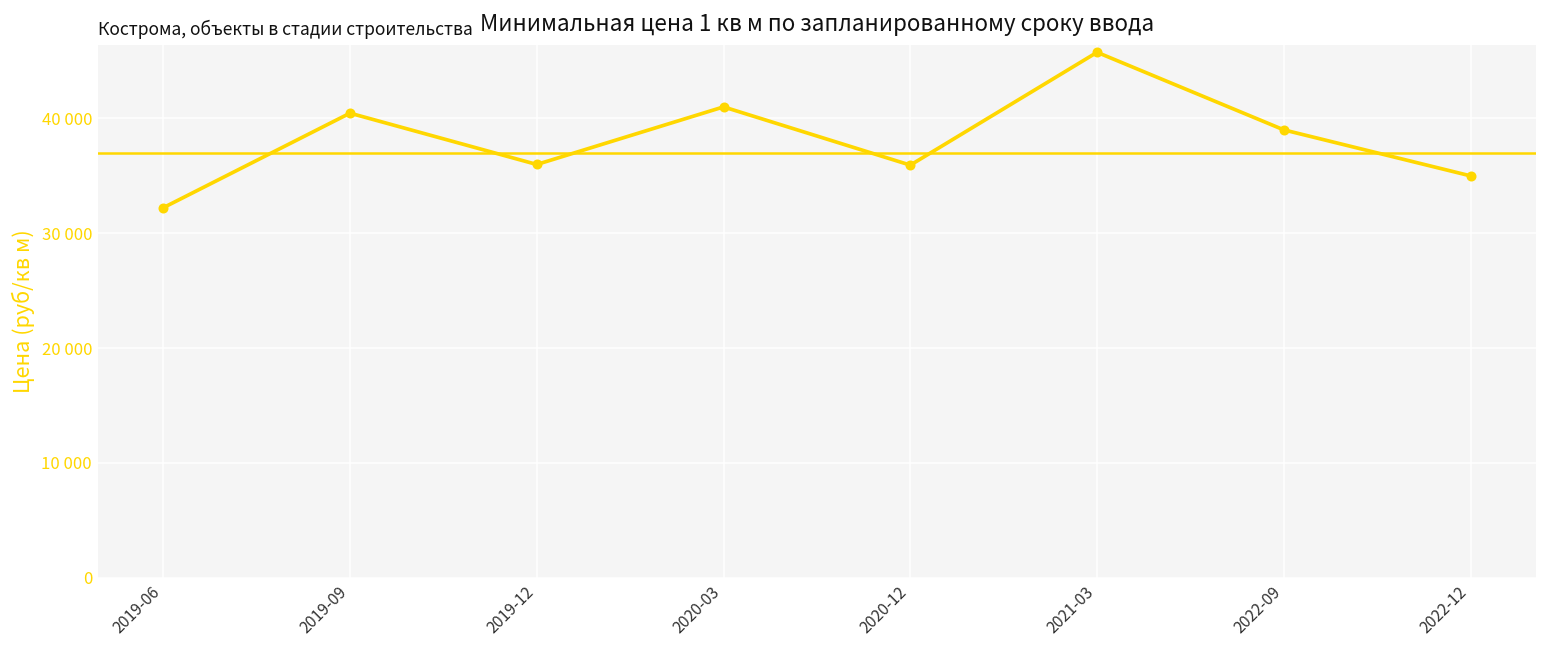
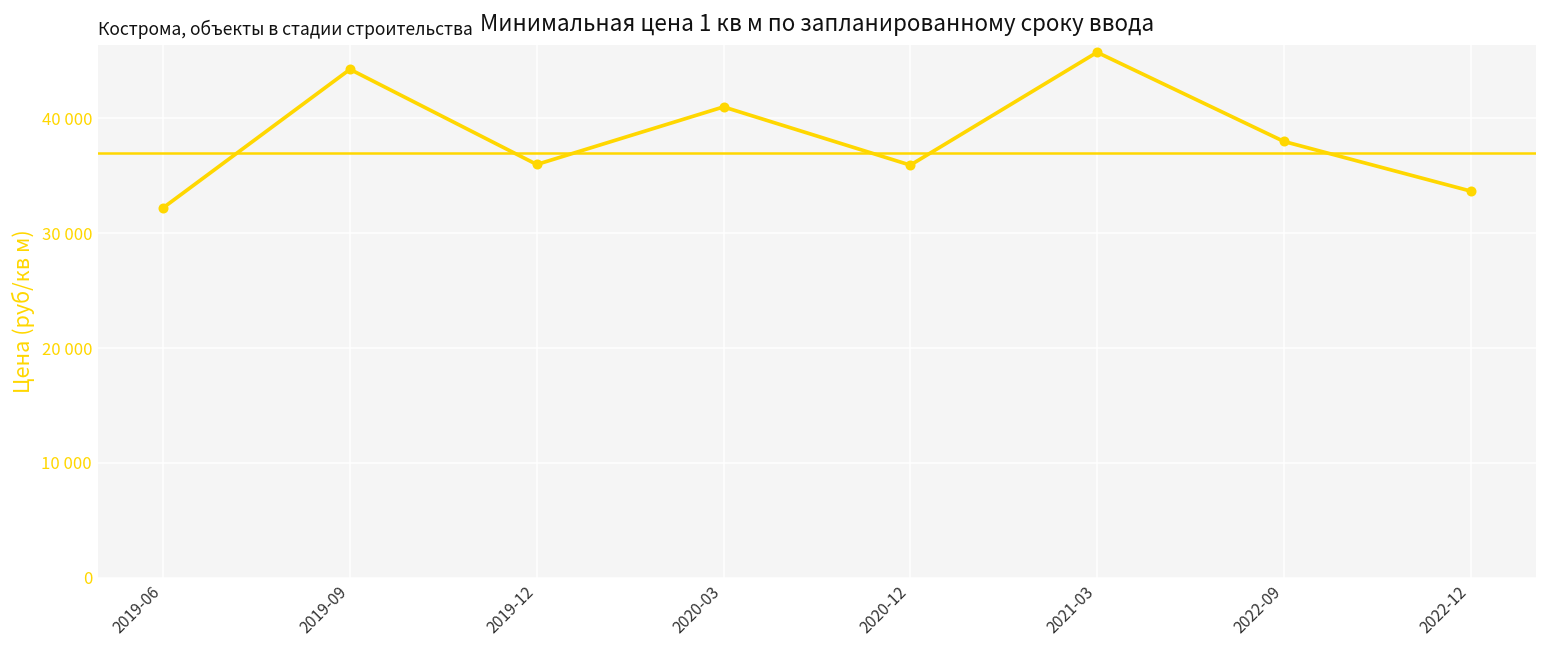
  {
    "2019-06": 32000,
-   "2019-09": 40000,
+   "2019-09": 44000,
    "2019-12": 36000,
    "2020-03": 41000,
    "2020-12": 36000,
    "2021-03": 46000,
-   "2022-09": 39000,
-   "2022-12": 35000
+   "2022-09": 38000,
+   "2022-12": 34000
  }
